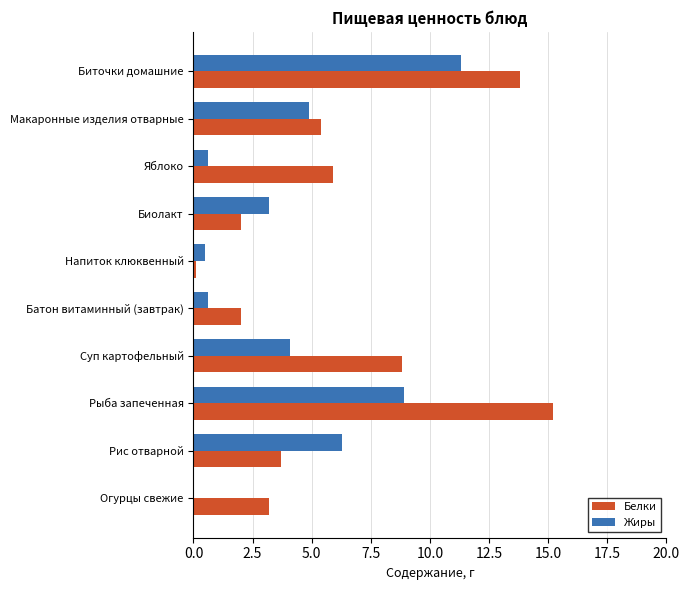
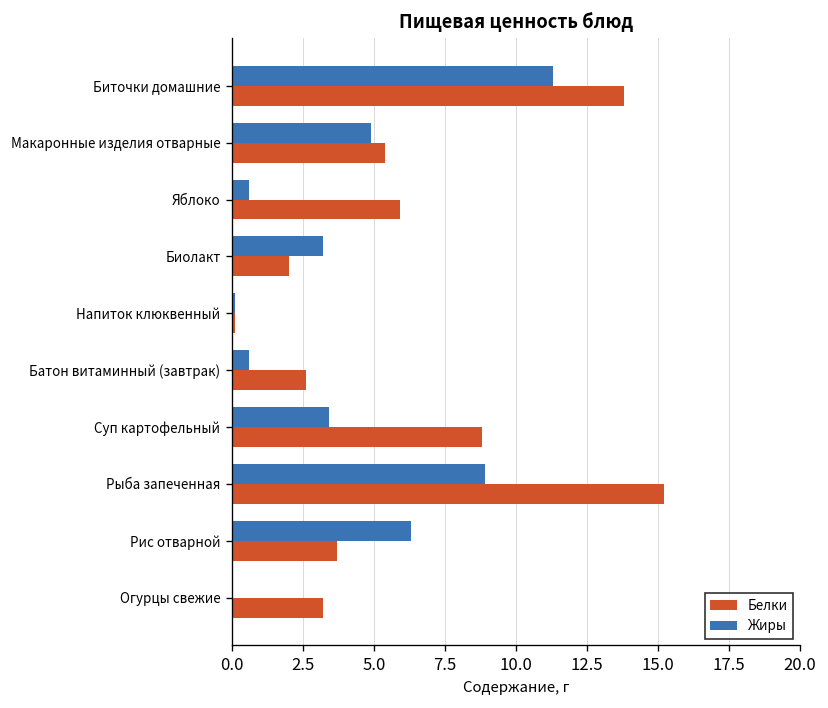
  {
    "Белки": {
      "Биточки домашние": 13.8,
      "Макаронные изделия отварные": 5.4,
      "Яблоко": 5.9,
      "Биолакт": 2.0,
-     "Батон витаминный (завтрак)": 2.0,
+     "Батон витаминный (завтрак)": 2.6,
      "Суп картофельный": 8.8,
      "Рыба запеченная": 15.2,
      "Рис отварной": 3.7,
      "Огурцы свежие": 3.2
    },
    "Жиры": {
      "Биточки домашние": 11.3,
      "Макаронные изделия отварные": 4.9,
      "Яблоко": 0.6,
      "Биолакт": 3.2,
-     "Напиток клюквенный": 0.5,
+     "Напиток клюквенный": 0.1,
      "Батон витаминный (завтрак)": 0.6,
-     "Суп картофельный": 4.1,
+     "Суп картофельный": 3.4,
      "Рыба запеченная": 8.9,
      "Рис отварной": 6.3
    }
  }
